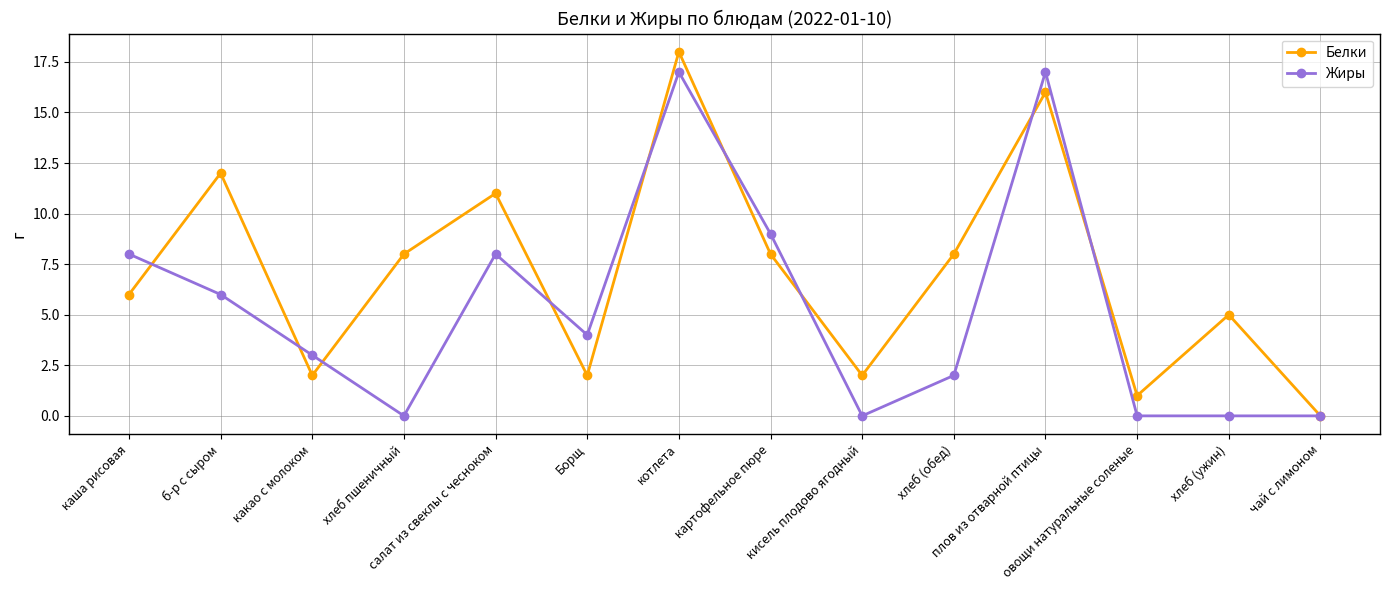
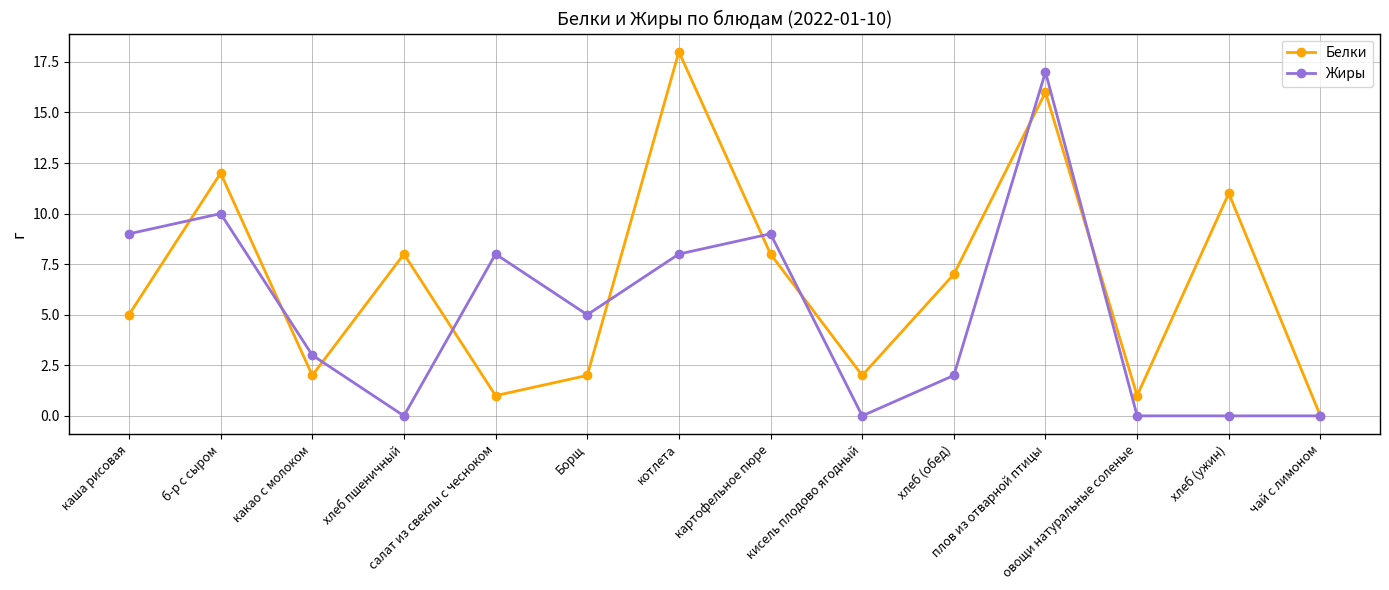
  {
    "Белки": {
-     "каша рисовая": 6,
+     "каша рисовая": 5,
      "б-р с сыром": 12,
      "какао с молоком": 2,
      "хлеб пшеничный": 8,
-     "салат из свеклы с чесноком": 11,
+     "салат из свеклы с чесноком": 1,
      "Борщ": 2,
      "котлета": 18,
      "картофельное пюре": 8,
      "кисель плодово ягодный": 2,
-     "хлеб (обед)": 8,
+     "хлеб (обед)": 7,
      "плов из отварной птицы": 16,
      "овощи натуральные соленые": 1,
-     "хлеб (ужин)": 5
+     "хлеб (ужин)": 11
    },
    "Жиры": {
-     "каша рисовая": 8,
-     "б-р с сыром": 6,
+     "каша рисовая": 9,
+     "б-р с сыром": 10,
      "какао с молоком": 3,
      "хлеб пшеничный": 0,
      "салат из свеклы с чесноком": 8,
-     "Борщ": 4,
-     "котлета": 17,
+     "Борщ": 5,
+     "котлета": 8,
      "картофельное пюре": 9,
      "кисель плодово ягодный": 0,
      "хлеб (обед)": 2,
      "плов из отварной птицы": 17,
      "овощи натуральные соленые": 0,
      "хлеб (ужин)": 0
    }
  }
